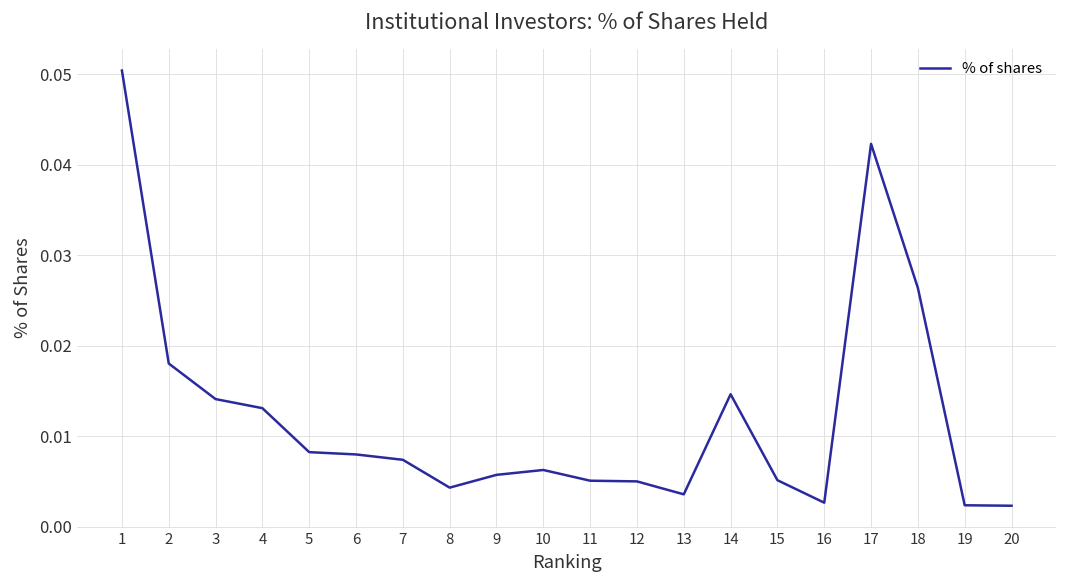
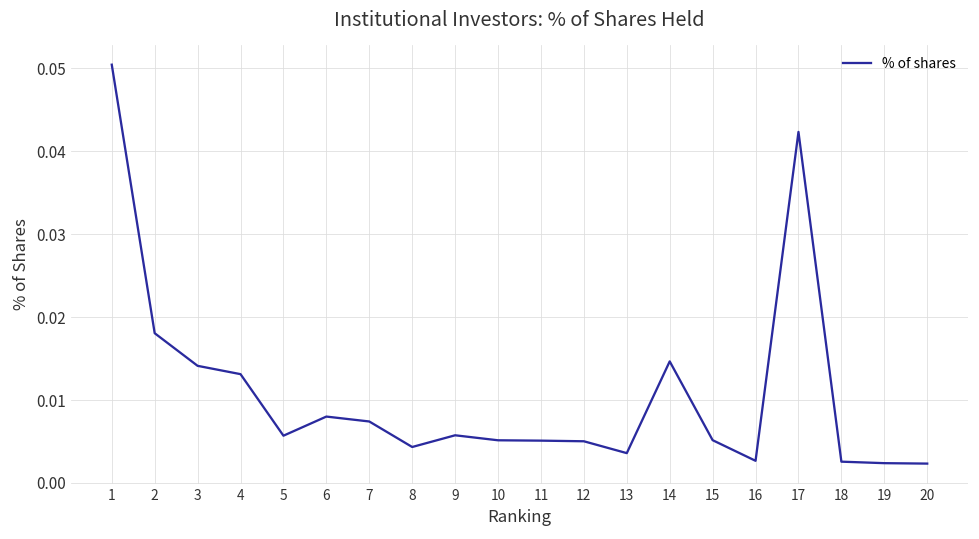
  {
    "1": 0.050,
    "2": 0.018,
    "3": 0.014,
    "4": 0.013,
-   "5": 0.008,
+   "5": 0.006,
    "6": 0.008,
    "7": 0.007,
    "8": 0.004,
    "9": 0.006,
-   "10": 0.006,
+   "10": 0.005,
    "11": 0.005,
    "12": 0.005,
    "13": 0.004,
    "14": 0.015,
    "15": 0.005,
    "16": 0.003,
    "17": 0.042,
-   "18": 0.026,
+   "18": 0.003,
    "19": 0.002,
    "20": 0.002
  }
